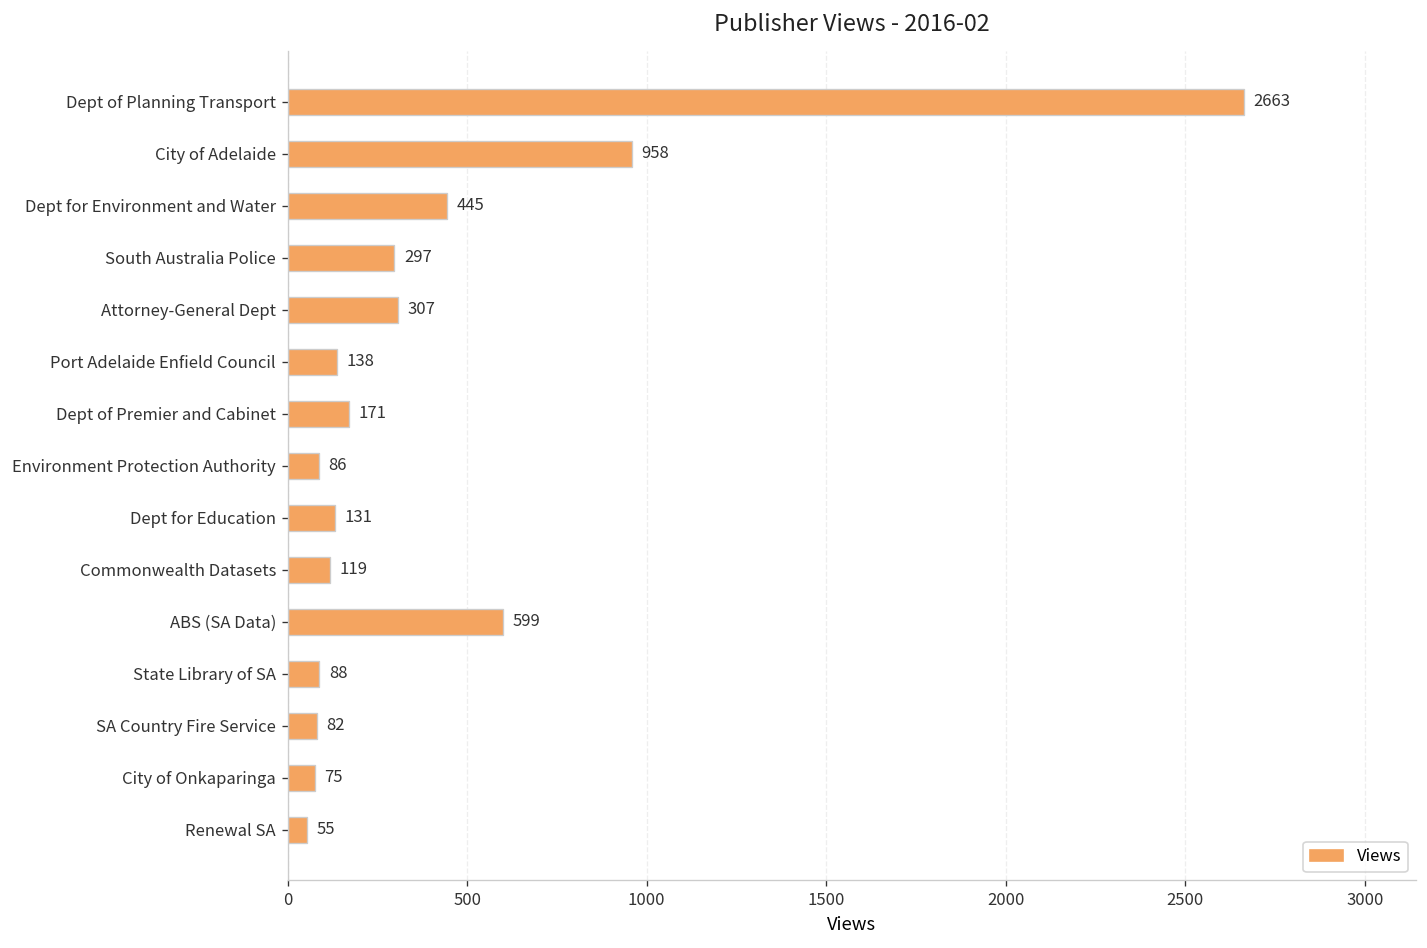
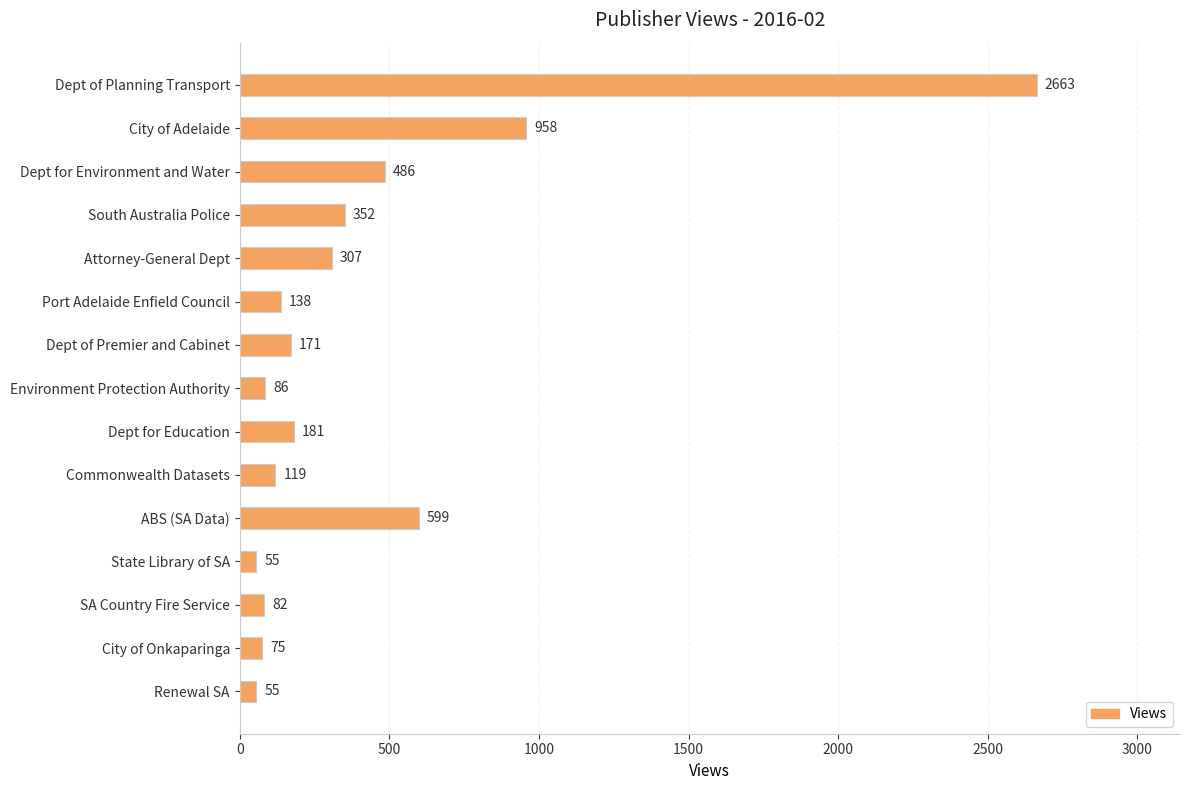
  {
    "Dept of Planning Transport": 2663,
    "City of Adelaide": 958,
-   "Dept for Environment and Water": 445,
-   "South Australia Police": 297,
+   "Dept for Environment and Water": 486,
+   "South Australia Police": 352,
    "Attorney-General Dept": 307,
    "Port Adelaide Enfield Council": 138,
    "Dept of Premier and Cabinet": 171,
    "Environment Protection Authority": 86,
-   "Dept for Education": 131,
+   "Dept for Education": 181,
    "Commonwealth Datasets": 119,
    "ABS (SA Data)": 599,
-   "State Library of SA": 88,
+   "State Library of SA": 55,
    "SA Country Fire Service": 82,
    "City of Onkaparinga": 75,
    "Renewal SA": 55
  }
